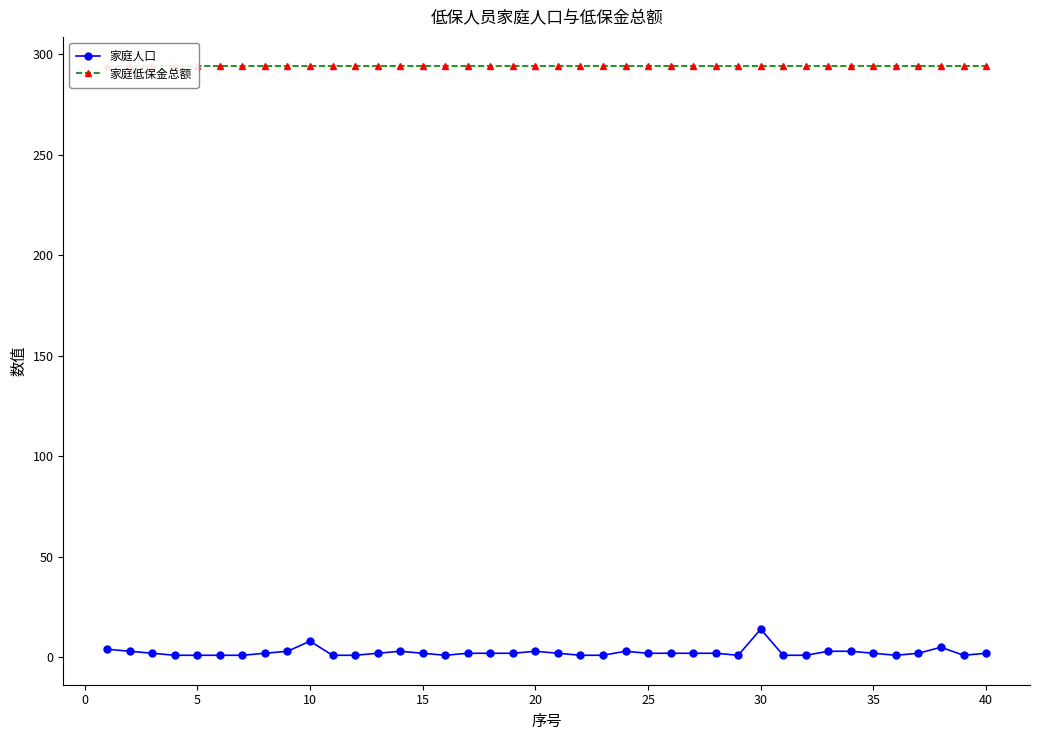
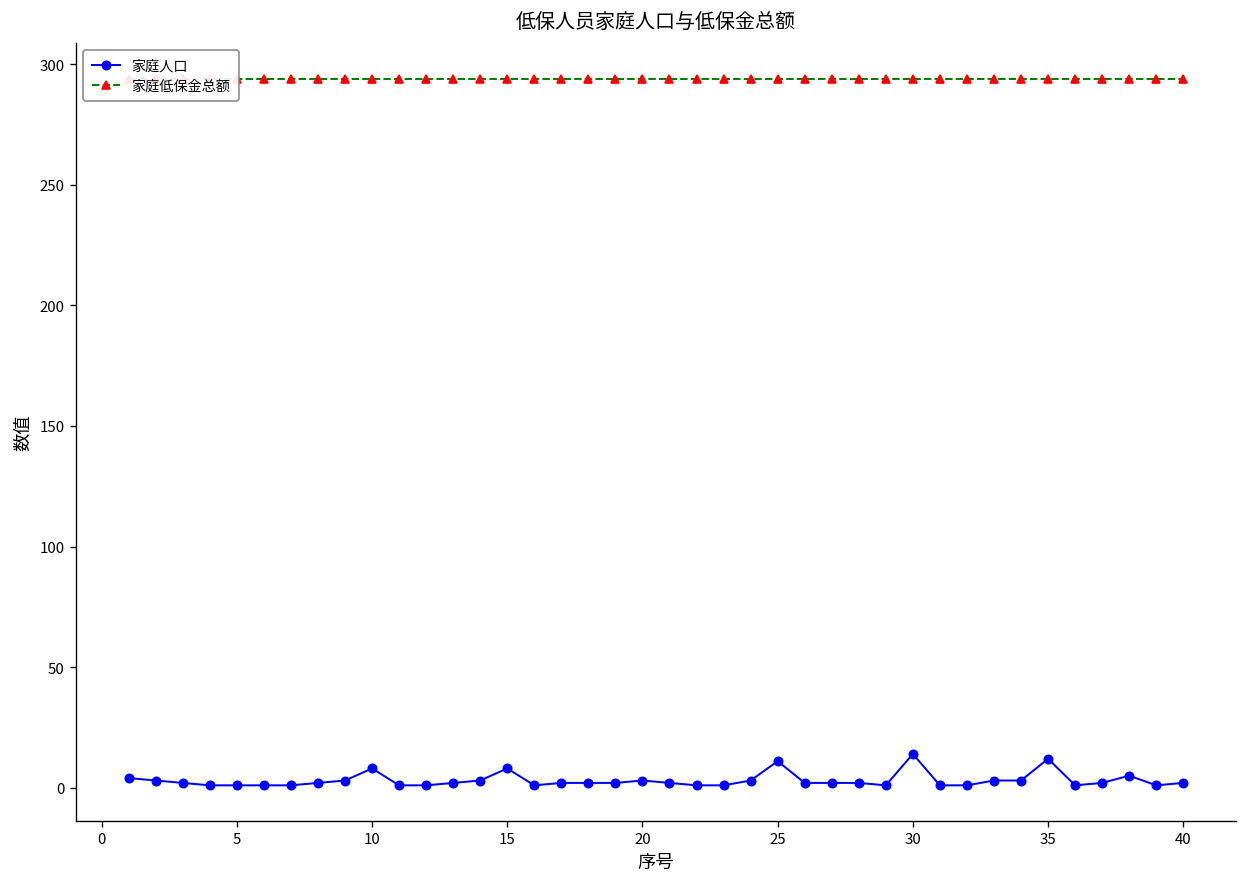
  {
    "家庭人口": {
      "5": 1,
      "10": 8,
-     "15": 2,
+     "15": 8,
      "20": 3,
-     "25": 2,
+     "25": 11,
      "30": 14,
-     "35": 2,
+     "35": 12,
      "40": 2
    },
    "家庭低保金总额": {
      "10": 294,
      "15": 294,
      "20": 294,
      "25": 294,
      "30": 294,
      "35": 294,
      "40": 294
    }
  }
